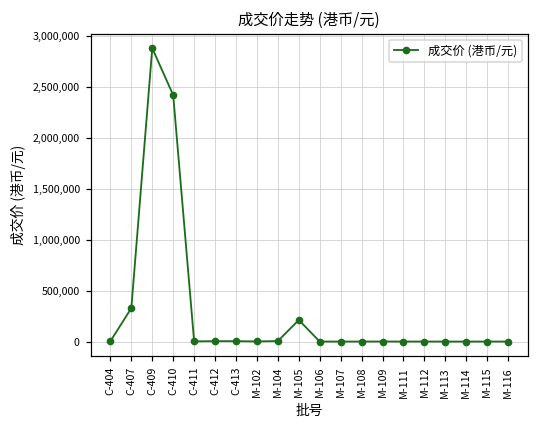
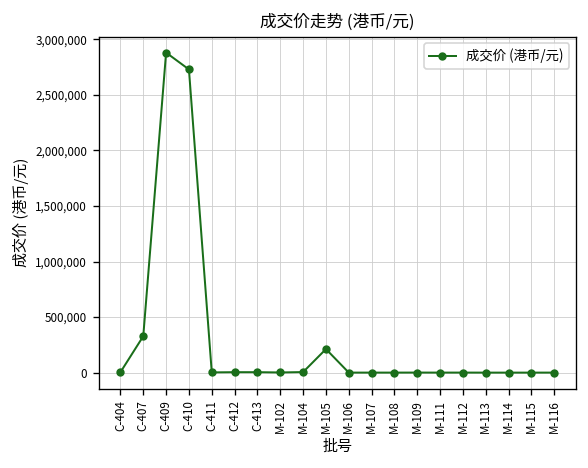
  {
    "C-404": "0",
    "C-407": "300,000",
    "C-409": "2,900,000",
-   "C-410": "2,400,000",
+   "C-410": "2,700,000",
    "C-411": "0",
    "C-412": "0",
    "C-413": "0",
    "M-102": "0",
    "M-104": "0",
    "M-105": "200,000",
    "M-106": "0",
    "M-107": "0",
    "M-108": "0",
    "M-109": "0",
    "M-111": "0",
    "M-112": "0",
    "M-113": "0",
    "M-114": "0",
    "M-115": "0",
    "M-116": "0"
  }
